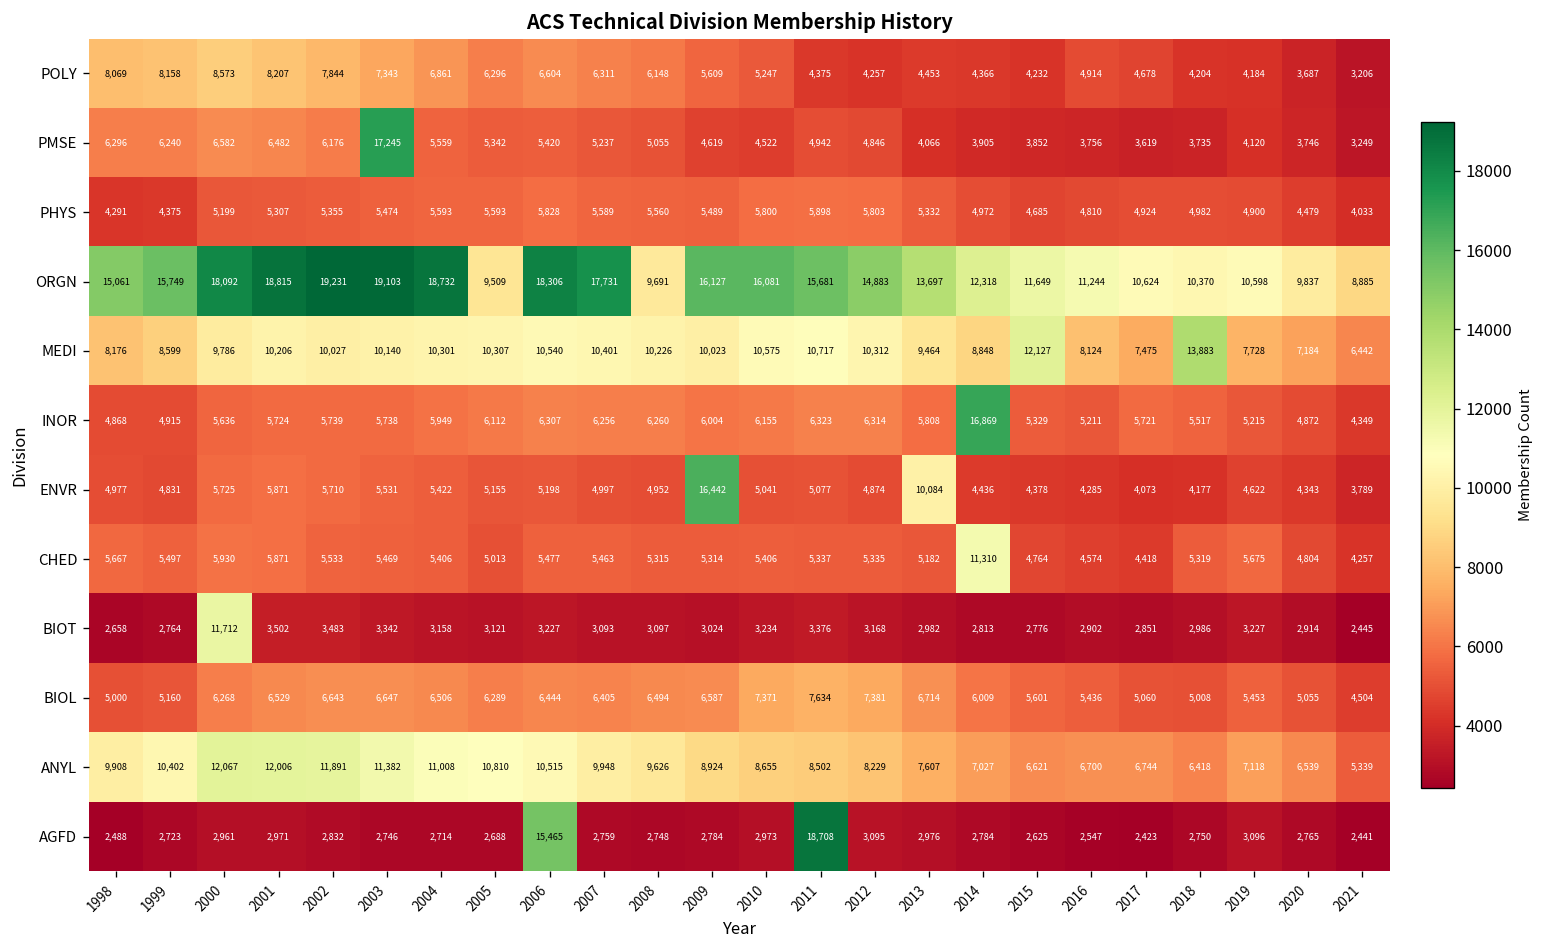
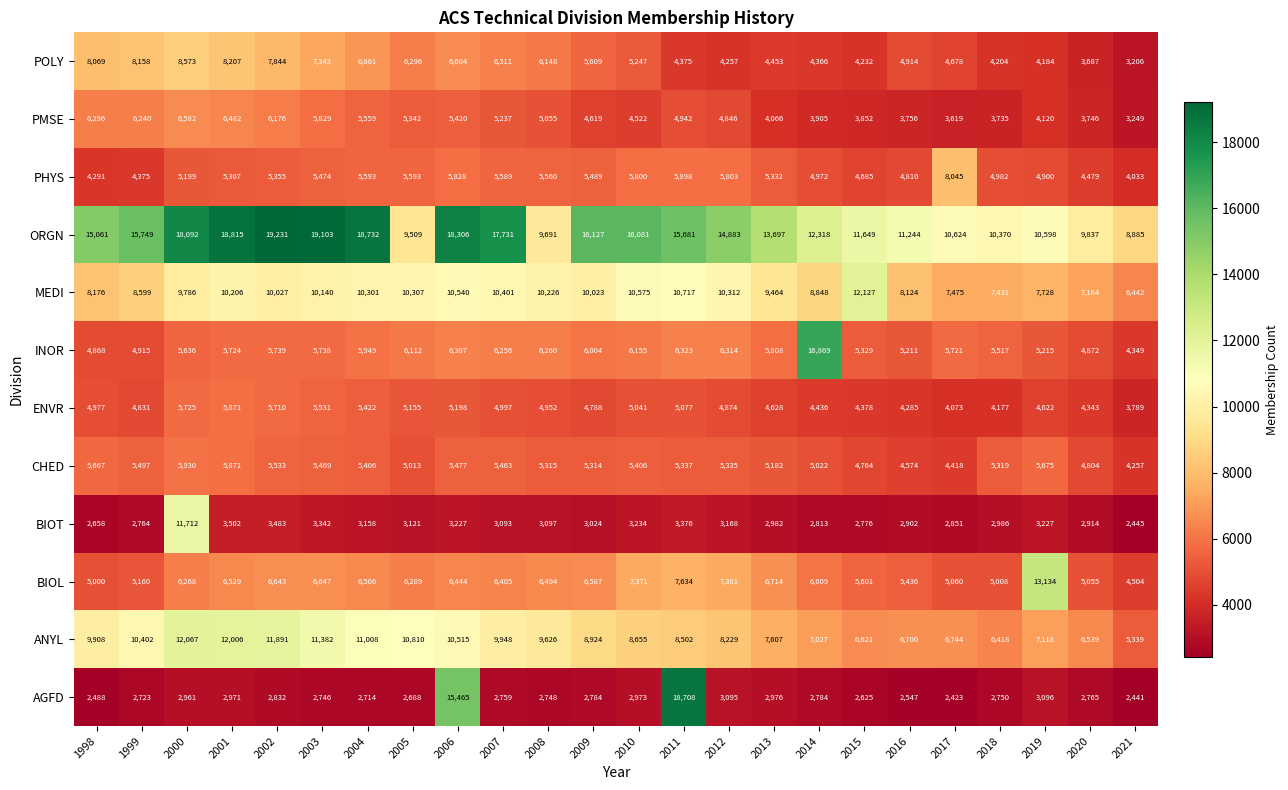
  {
    "PMSE": {
      "1998": "6,296",
      "1999": "6,240",
      "2000": "6,582",
      "2001": "6,482",
      "2002": "6,176",
-     "2003": "17,245",
+     "2003": "5,829",
      "2004": "5,559",
      "2005": "5,342",
      "2006": "5,420",
      "2007": "5,237",
      "2008": "5,055",
      "2009": "4,619",
      "2010": "4,522",
      "2011": "4,942",
      "2012": "4,846",
      "2013": "4,066",
      "2014": "3,905",
      "2015": "3,852",
      "2016": "3,756",
      "2017": "3,619",
      "2018": "3,735",
      "2019": "4,120",
      "2020": "3,746",
      "2021": "3,249"
    },
    "PHYS": {
      "1998": "4,291",
      "1999": "4,375",
      "2000": "5,199",
      "2001": "5,307",
      "2002": "5,355",
      "2003": "5,474",
      "2004": "5,593",
      "2005": "5,593",
      "2006": "5,828",
      "2007": "5,589",
      "2008": "5,560",
      "2009": "5,489",
      "2010": "5,800",
      "2011": "5,898",
      "2012": "5,803",
      "2013": "5,332",
      "2014": "4,972",
      "2015": "4,685",
      "2016": "4,810",
-     "2017": "4,924",
+     "2017": "8,045",
      "2018": "4,982",
      "2019": "4,900",
      "2020": "4,479",
      "2021": "4,033"
    },
    "MEDI": {
      "1998": "8,176",
      "1999": "8,599",
      "2000": "9,786",
      "2001": "10,206",
      "2002": "10,027",
      "2003": "10,140",
      "2004": "10,301",
      "2005": "10,307",
      "2006": "10,540",
      "2007": "10,401",
      "2008": "10,226",
      "2009": "10,023",
      "2010": "10,575",
      "2011": "10,717",
      "2012": "10,312",
      "2013": "9,464",
      "2014": "8,848",
      "2015": "12,127",
      "2016": "8,124",
      "2017": "7,475",
-     "2018": "13,883",
+     "2018": "7,431",
      "2019": "7,728",
      "2020": "7,184",
      "2021": "6,442"
    },
    "ENVR": {
      "1998": "4,977",
      "1999": "4,831",
      "2000": "5,725",
      "2001": "5,871",
      "2002": "5,710",
      "2003": "5,531",
      "2004": "5,422",
      "2005": "5,155",
      "2006": "5,198",
      "2007": "4,997",
      "2008": "4,952",
-     "2009": "16,442",
+     "2009": "4,788",
      "2010": "5,041",
      "2011": "5,077",
      "2012": "4,874",
-     "2013": "10,084",
+     "2013": "4,628",
      "2014": "4,436",
      "2015": "4,378",
      "2016": "4,285",
      "2017": "4,073",
      "2018": "4,177",
      "2019": "4,622",
      "2020": "4,343",
      "2021": "3,789"
    },
    "CHED": {
      "1998": "5,667",
      "1999": "5,497",
      "2000": "5,930",
      "2001": "5,871",
      "2002": "5,533",
      "2003": "5,469",
      "2004": "5,406",
      "2005": "5,013",
      "2006": "5,477",
      "2007": "5,463",
      "2008": "5,315",
      "2009": "5,314",
      "2010": "5,406",
      "2011": "5,337",
      "2012": "5,335",
      "2013": "5,182",
-     "2014": "11,310",
+     "2014": "5,022",
      "2015": "4,764",
      "2016": "4,574",
      "2017": "4,418",
      "2018": "5,319",
      "2019": "5,675",
      "2020": "4,804",
      "2021": "4,257"
    },
    "BIOL": {
      "1998": "5,000",
      "1999": "5,160",
      "2000": "6,268",
      "2001": "6,529",
      "2002": "6,643",
      "2003": "6,647",
      "2004": "6,506",
      "2005": "6,289",
      "2006": "6,444",
      "2007": "6,405",
      "2008": "6,494",
      "2009": "6,587",
      "2010": "7,371",
      "2011": "7,634",
      "2012": "7,381",
      "2013": "6,714",
      "2014": "6,009",
      "2015": "5,601",
      "2016": "5,436",
      "2017": "5,060",
      "2018": "5,008",
-     "2019": "5,453",
+     "2019": "13,134",
      "2020": "5,055",
      "2021": "4,504"
    }
  }
